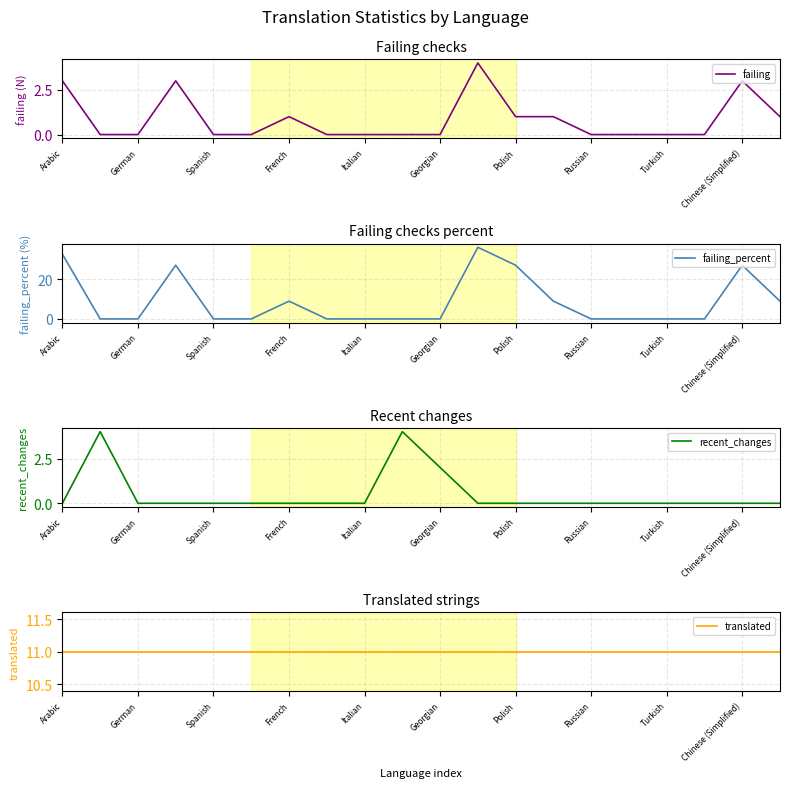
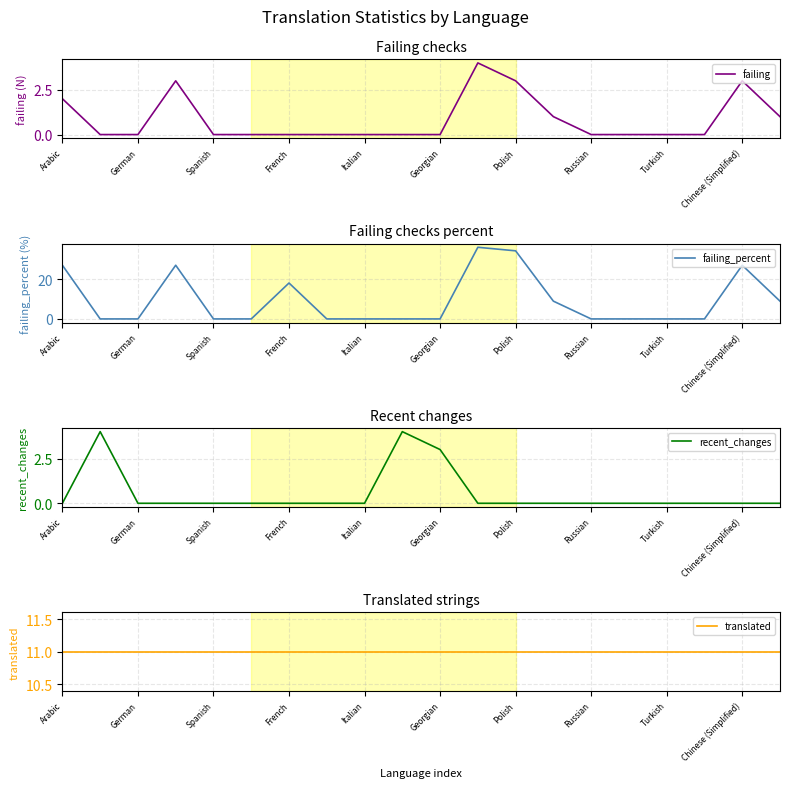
  {
    "Failing checks": {
-     "Arabic": 3,
+     "Arabic": 2,
      "German": 0,
      "Spanish": 0,
-     "French": 1,
+     "French": 0,
      "Italian": 0,
      "Georgian": 0,
-     "Polish": 1,
+     "Polish": 3,
      "Russian": 0,
      "Turkish": 0
    },
    "Failing checks percent": {
-     "Arabic": 33,
+     "Arabic": 27,
      "German": 0,
      "Spanish": 0,
-     "French": 9,
+     "French": 18,
      "Italian": 0,
      "Georgian": 0,
-     "Polish": 27,
+     "Polish": 35,
      "Russian": 0,
      "Turkish": 0
    },
    "Recent changes": {
      "Arabic": 0,
      "German": 0,
      "Spanish": 0,
      "French": 0,
      "Italian": 0,
-     "Georgian": 2,
+     "Georgian": 3,
      "Polish": 0,
      "Russian": 0,
      "Turkish": 0,
      "Chinese (Simplified)": 0
    },
    "Translated strings": {
      "Arabic": 11.0,
      "German": 11.0,
      "Spanish": 11.0,
      "French": 11.0,
      "Italian": 11.0,
      "Georgian": 11.0,
      "Polish": 11.0,
      "Russian": 11.0,
      "Turkish": 11.0,
      "Chinese (Simplified)": 11.0
    }
  }
